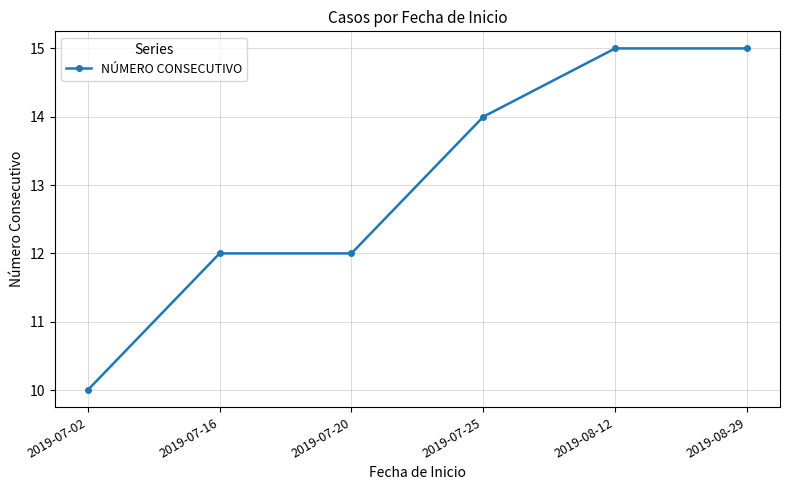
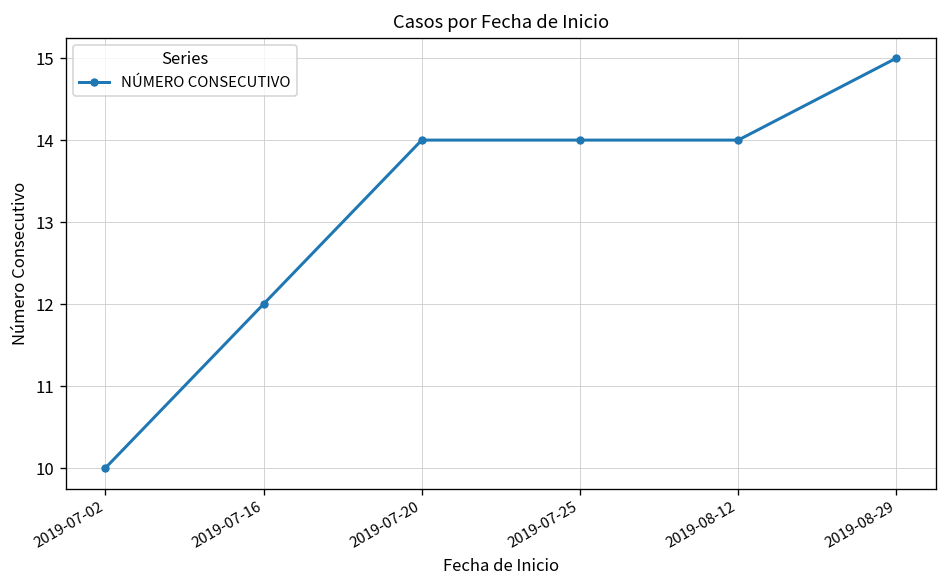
  {
    "2019-07-02": 10,
    "2019-07-16": 12,
-   "2019-07-20": 12,
+   "2019-07-20": 14,
    "2019-07-25": 14,
-   "2019-08-12": 15,
+   "2019-08-12": 14,
    "2019-08-29": 15
  }
